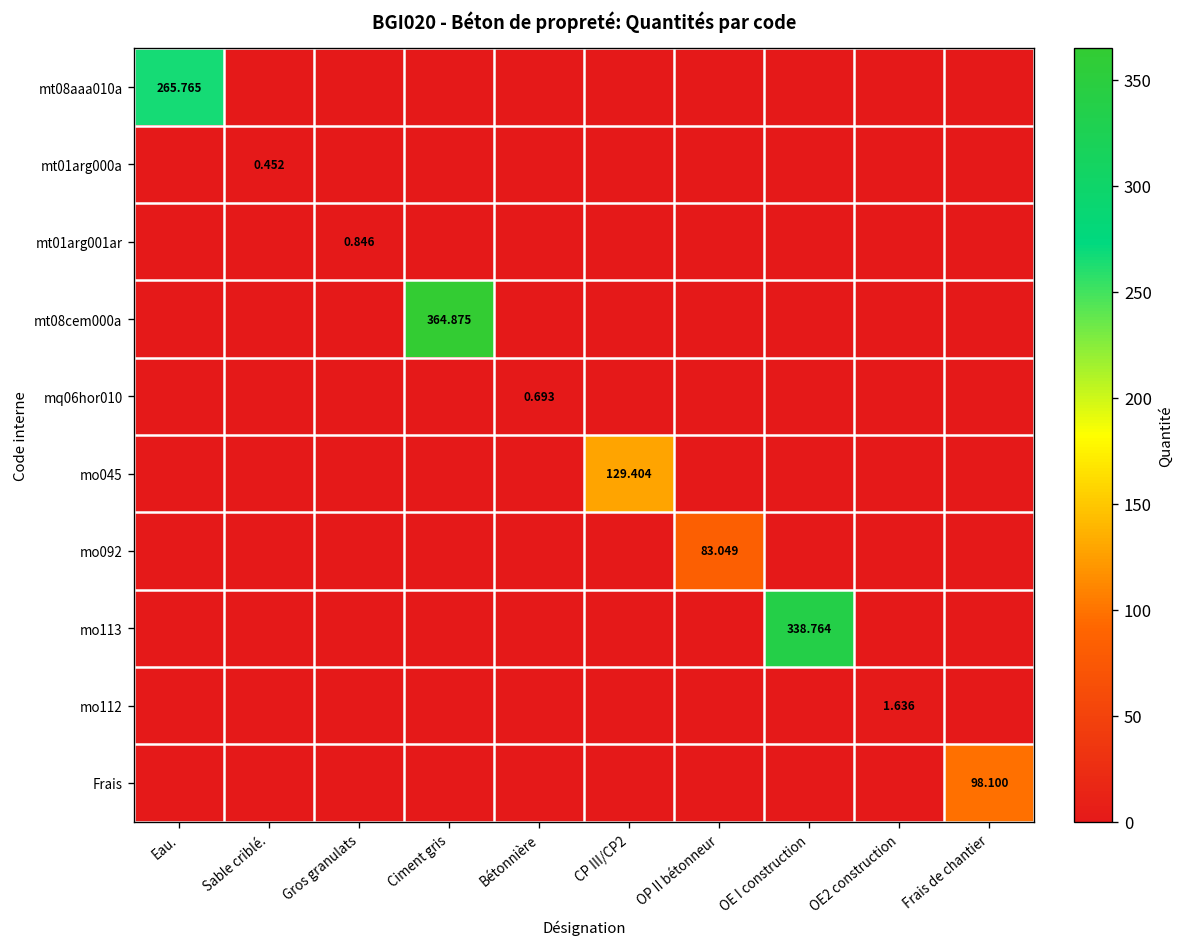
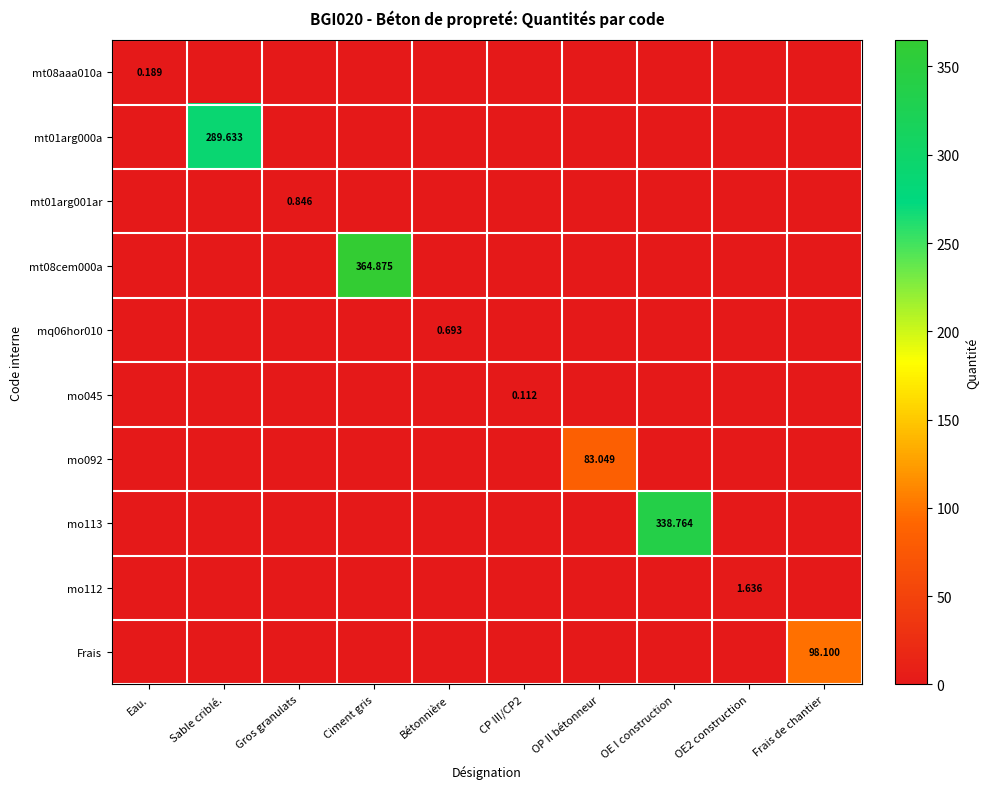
  {
    "mt08aaa010a": {
-     "Eau.": 265.765
+     "Eau.": 0.189
    },
    "mt01arg000a": {
-     "Sable criblé.": 0.452
+     "Sable criblé.": 289.633
    },
    "mt01arg001ar": {
      "Gros granulats": 0.846
    },
    "mt08cem000a": {
      "Ciment gris": 364.875
    },
    "mq06hor010": {
      "Bétonnière": 0.693
    },
    "mo045": {
-     "CP III/CP2": 129.404
+     "CP III/CP2": 0.112
    },
    "mo092": {
      "OP II bétonneur": 83.049
    },
    "mo113": {
      "OE I construction": 338.764
    },
    "mo112": {
      "OE2 construction": 1.636
    },
    "Frais": {
      "Frais de chantier": 98.100
    }
  }
